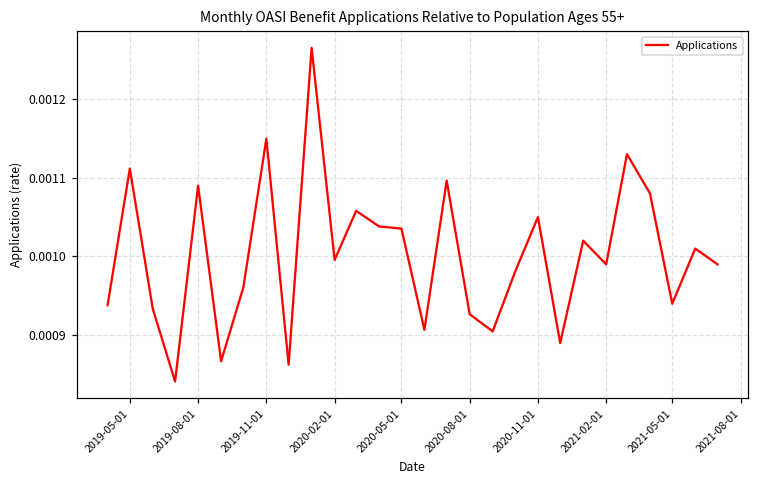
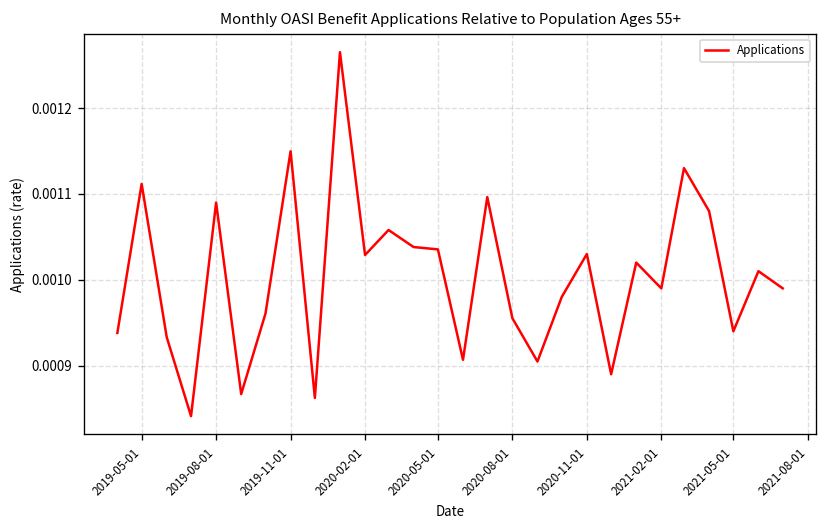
  {
    "2019-05-01": 0.00111,
    "2019-08-01": 0.00109,
    "2019-11-01": 0.00115,
-   "2020-02-01": 0.00100,
+   "2020-02-01": 0.00103,
    "2020-05-01": 0.00104,
-   "2020-08-01": 0.00093,
-   "2020-11-01": 0.00105,
+   "2020-08-01": 0.00096,
+   "2020-11-01": 0.00103,
    "2021-02-01": 0.00099,
    "2021-05-01": 0.00094
  }
